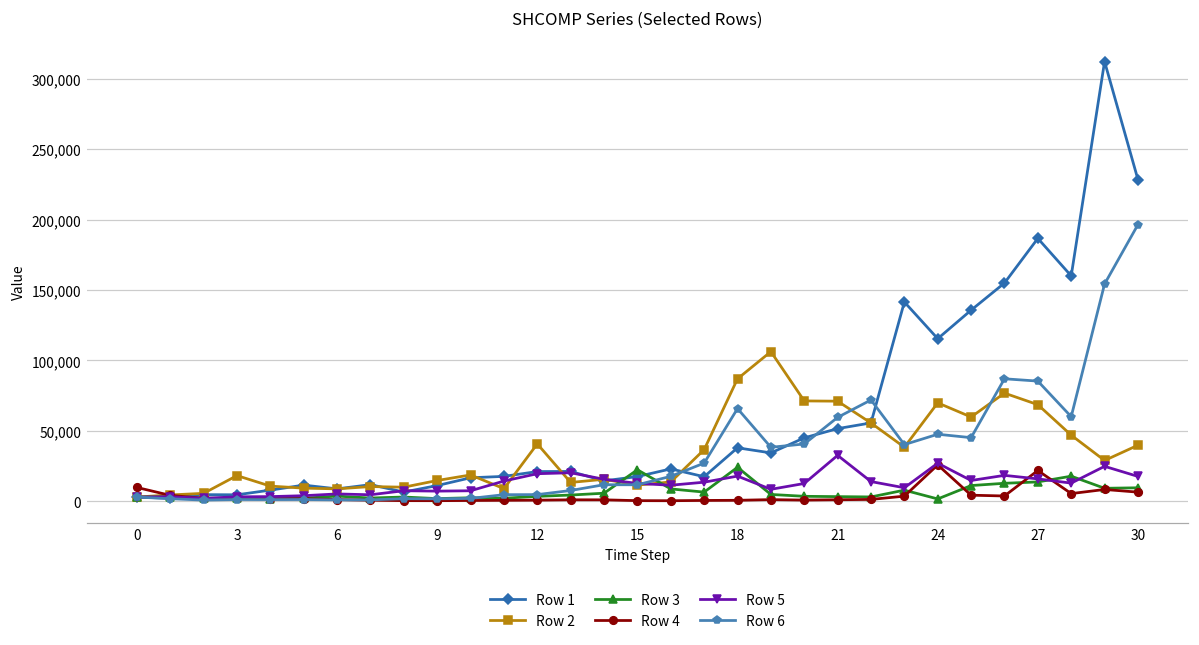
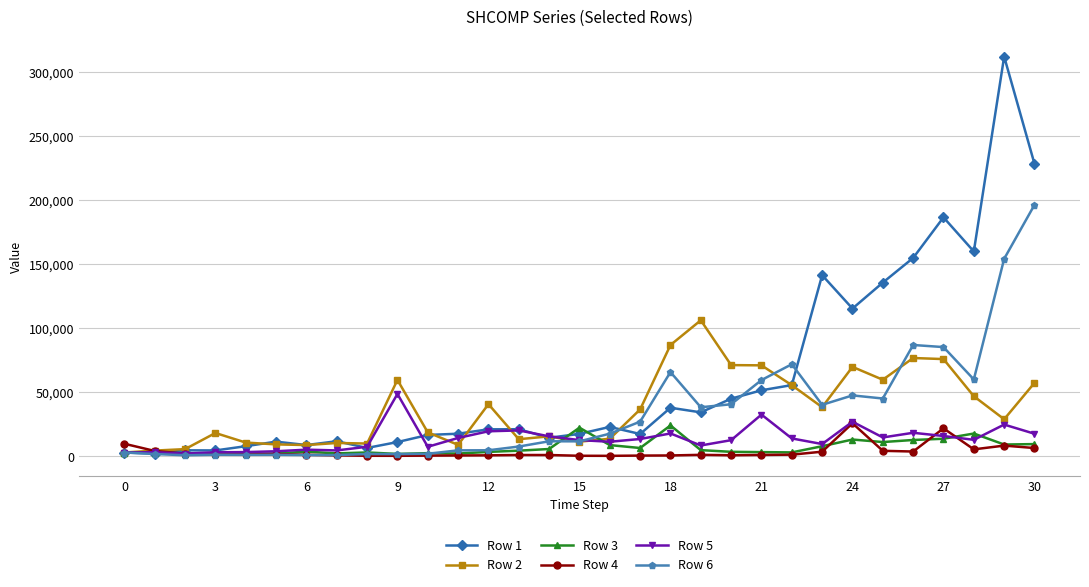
  {
    "Row 2": {
      "3": "18,000",
-     "9": "15,000",
+     "9": "60,000",
      "12": "41,000",
      "18": "87,000",
      "21": "71,000",
      "24": "70,000",
-     "27": "69,000",
-     "30": "40,000"
+     "27": "76,000",
+     "30": "57,000"
    },
    "Row 3": {
      "15": "22,000",
      "18": "24,000",
      "21": "3,000",
-     "24": "2,000",
+     "24": "13,000",
      "27": "14,000",
      "30": "10,000"
    },
    "Row 4": {
      "0": "10,000",
      "12": "1,000",
      "15": "0",
      "18": "1,000",
      "21": "1,000",
      "27": "22,000",
      "30": "6,000"
    },
    "Row 5": {
-     "9": "7,000",
+     "9": "49,000",
      "18": "18,000",
      "21": "33,000",
      "27": "16,000",
      "30": "18,000"
    }
  }
